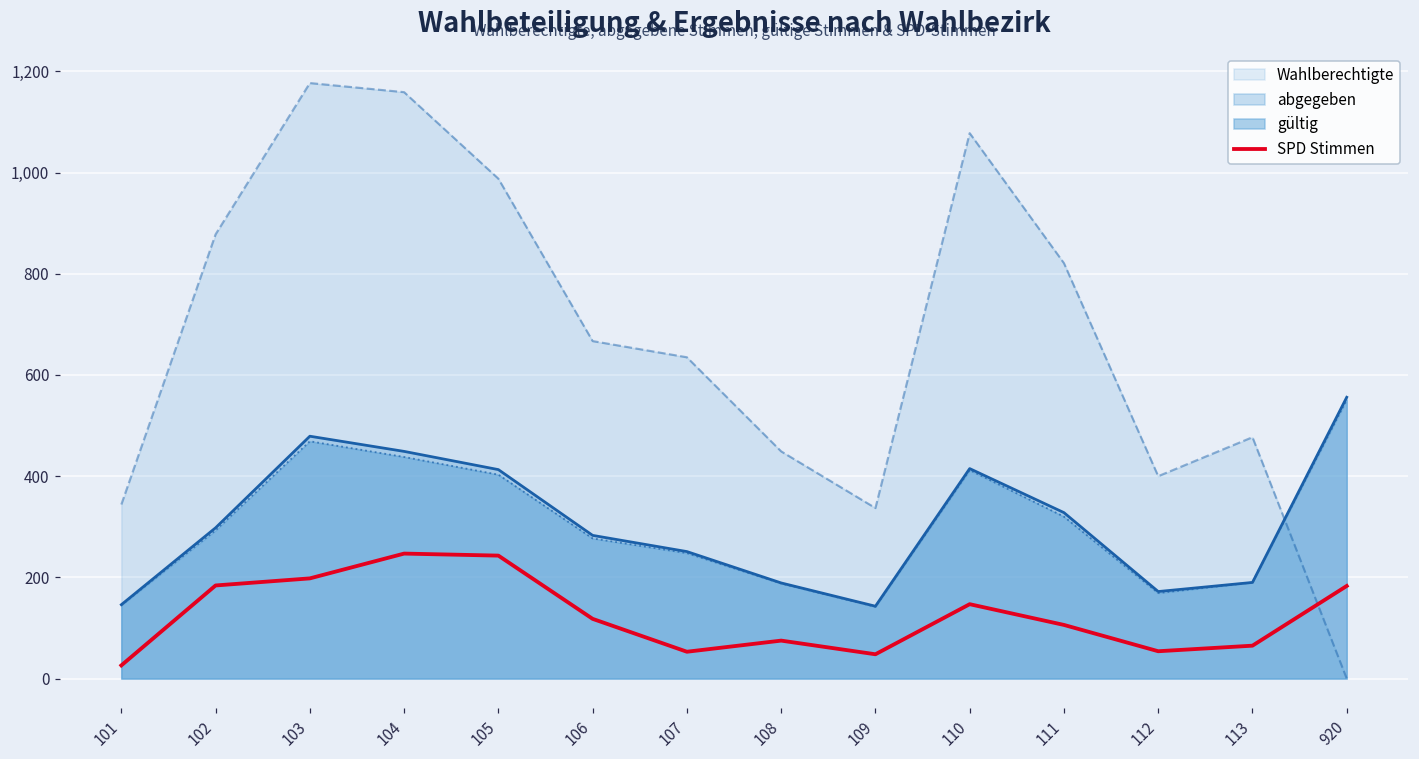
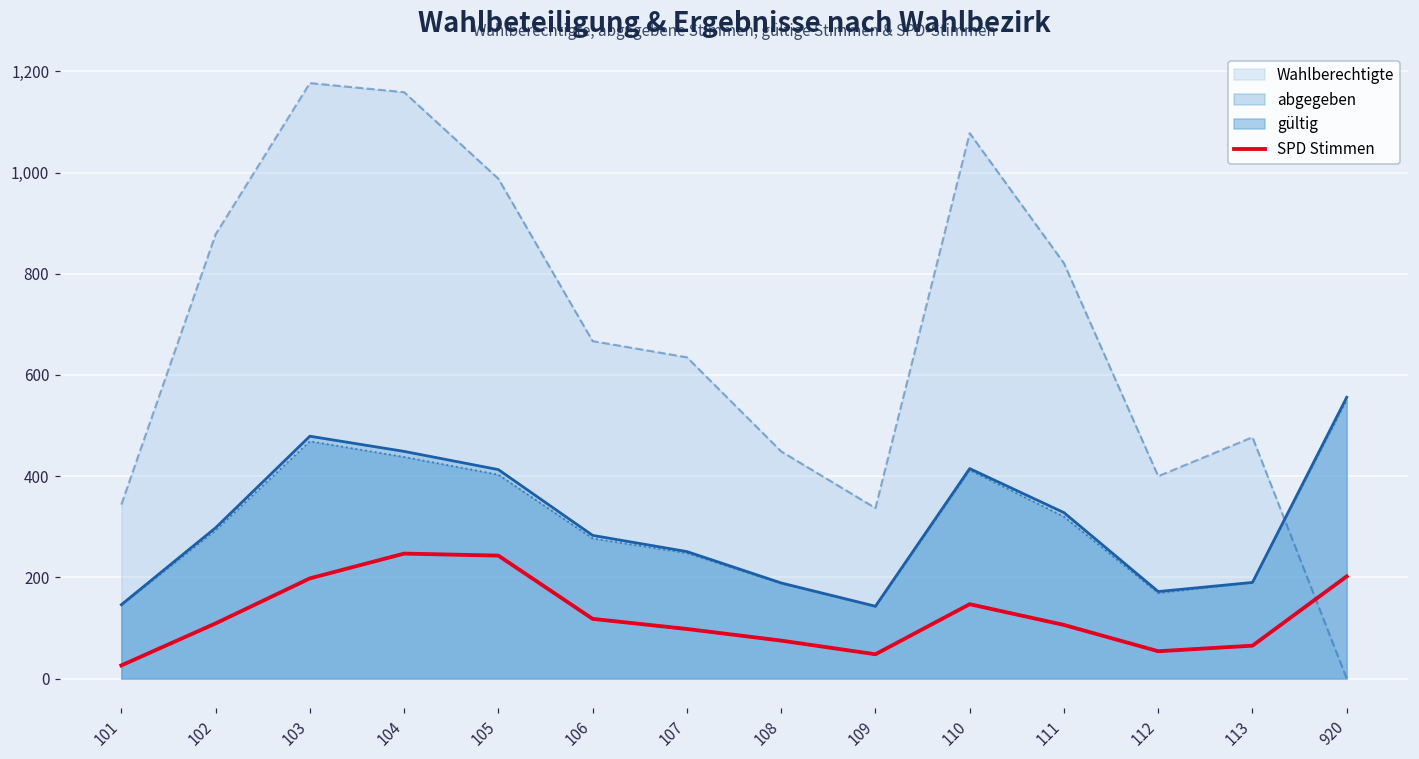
  {
    "SPD Stimmen": {
      "101": 30,
-     "102": 180,
+     "102": 110,
      "103": 200,
      "104": 250,
      "105": 240,
      "106": 120,
-     "107": 50,
+     "107": 100,
      "108": 80,
      "109": 50,
      "110": 150,
      "111": 110,
      "112": 50,
      "113": 70,
-     "920": 180
+     "920": 200
    }
  }
